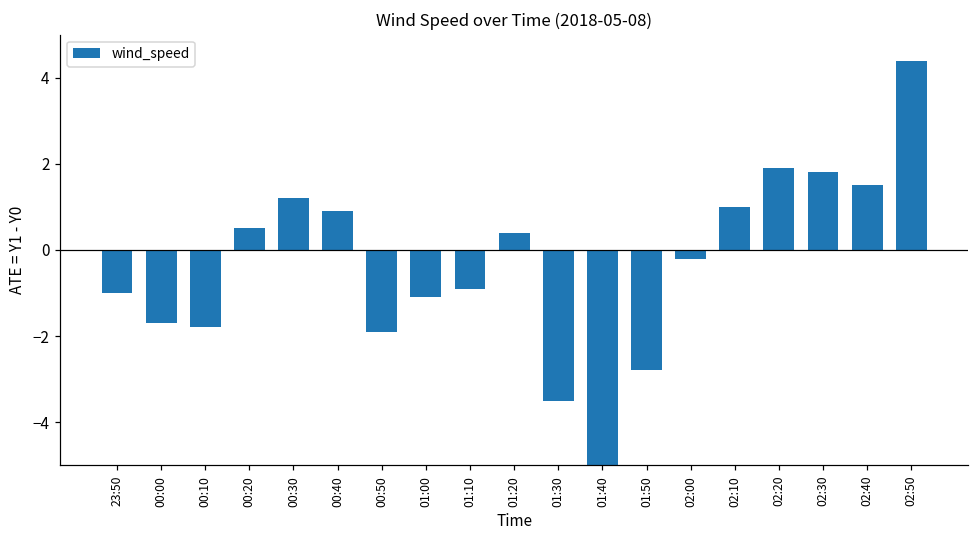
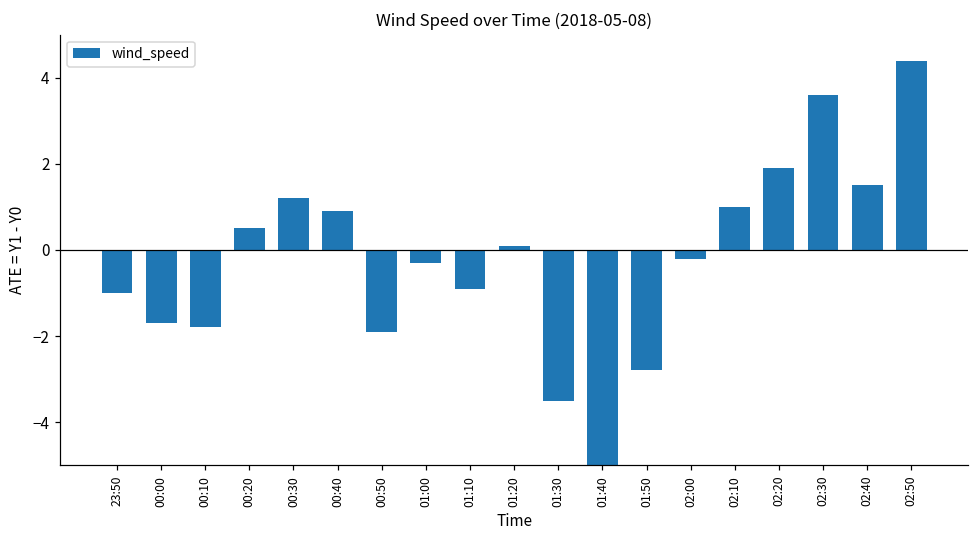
  {
    "23:50": -1.0,
    "00:00": -1.7,
    "00:10": -1.8,
    "00:20": 0.5,
    "00:30": 1.2,
    "00:40": 0.9,
    "00:50": -1.9,
-   "01:00": -1.1,
+   "01:00": -0.3,
    "01:10": -0.9,
-   "01:20": 0.4,
+   "01:20": 0.1,
    "01:30": -3.5,
    "01:50": -2.8,
    "02:00": -0.2,
    "02:10": 1.0,
    "02:20": 1.9,
-   "02:30": 1.8,
+   "02:30": 3.6,
    "02:40": 1.5,
    "02:50": 4.4
  }
